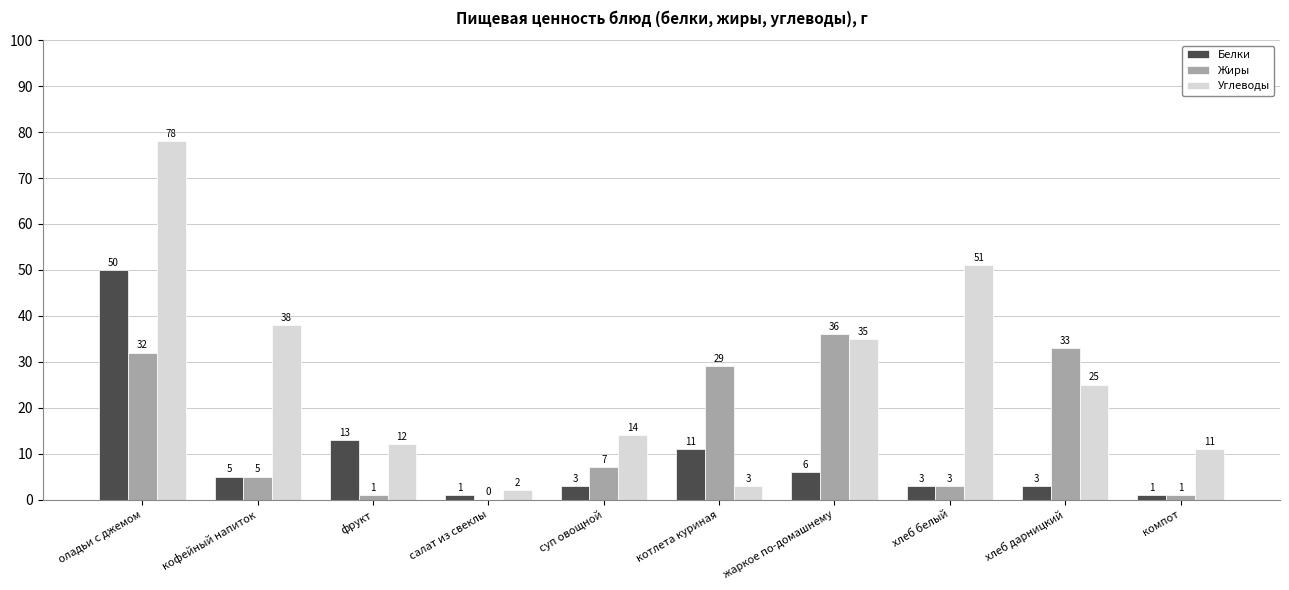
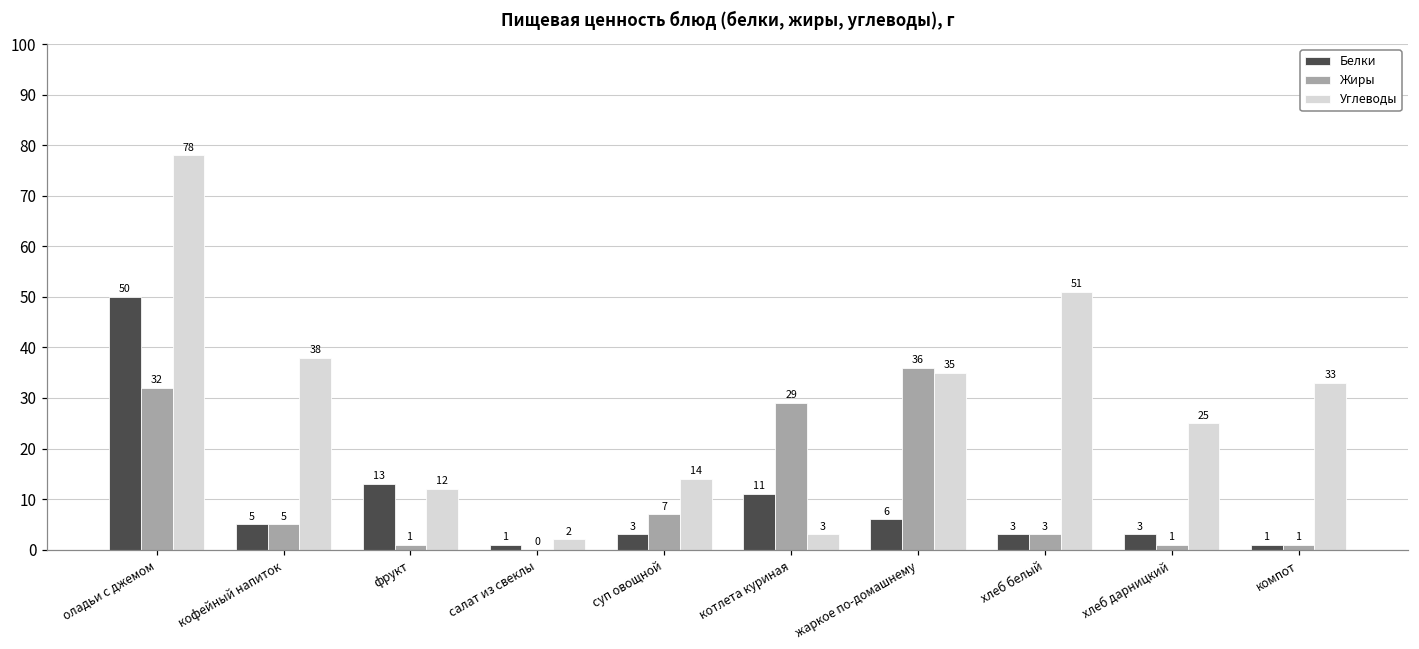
  {
    "Белки": {
      "оладьи с джемом": 50,
      "кофейный напиток": 5,
      "фрукт": 13,
      "салат из свеклы": 1,
      "суп овощной": 3,
      "котлета куриная": 11,
      "жаркое по-домашнему": 6,
      "хлеб белый": 3,
      "хлеб дарницкий": 3,
      "компот": 1
    },
    "Жиры": {
      "оладьи с джемом": 32,
      "кофейный напиток": 5,
      "фрукт": 1,
      "салат из свеклы": 0,
      "суп овощной": 7,
      "котлета куриная": 29,
      "жаркое по-домашнему": 36,
      "хлеб белый": 3,
-     "хлеб дарницкий": 33,
+     "хлеб дарницкий": 1,
      "компот": 1
    },
    "Углеводы": {
      "оладьи с джемом": 78,
      "кофейный напиток": 38,
      "фрукт": 12,
      "салат из свеклы": 2,
      "суп овощной": 14,
      "котлета куриная": 3,
      "жаркое по-домашнему": 35,
      "хлеб белый": 51,
      "хлеб дарницкий": 25,
-     "компот": 11
+     "компот": 33
    }
  }
